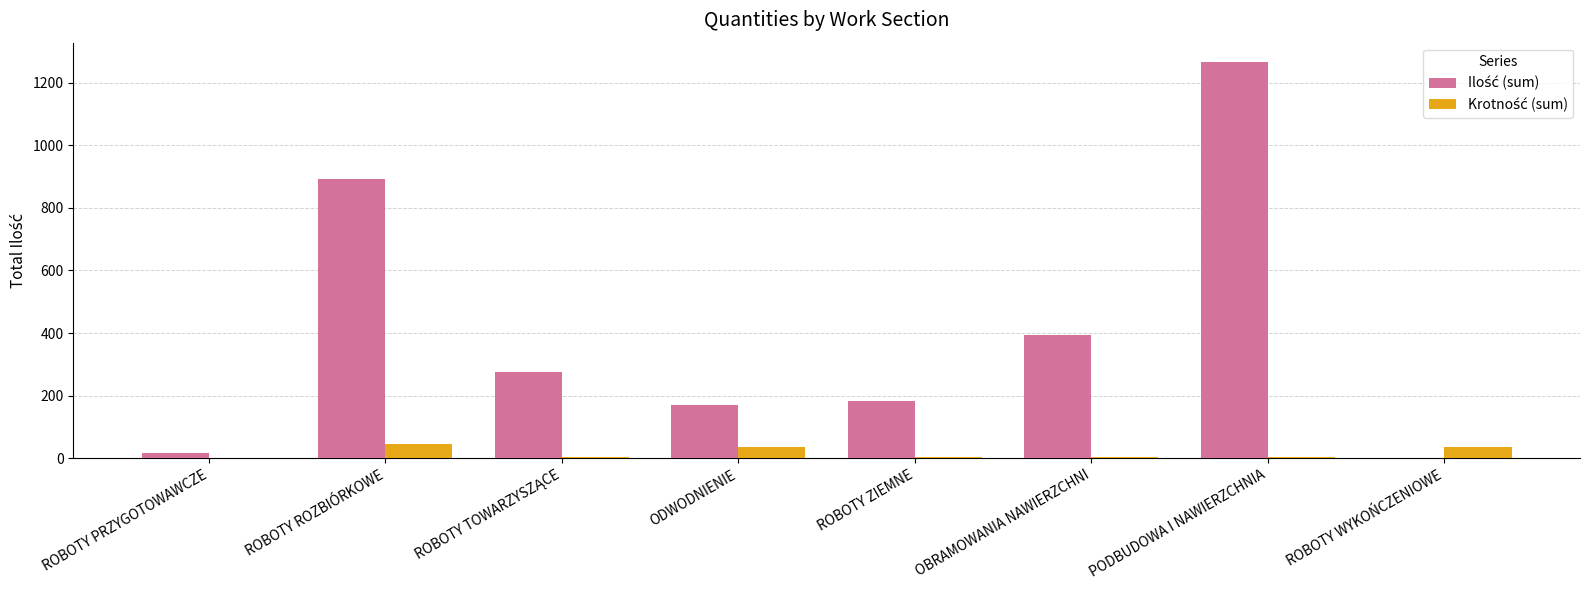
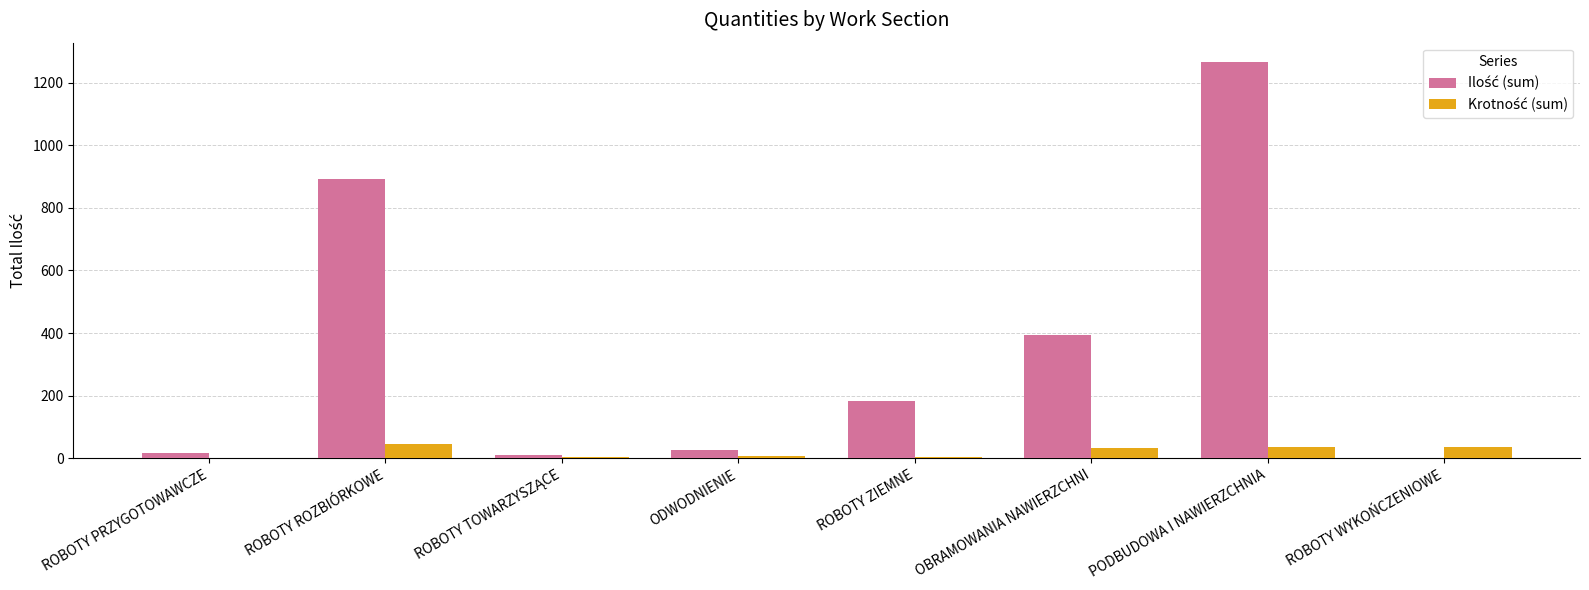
  {
    "Ilość (sum)": {
      "ROBOTY PRZYGOTOWAWCZE": 20,
      "ROBOTY ROZBIÓRKOWE": 890,
-     "ROBOTY TOWARZYSZĄCE": 280,
-     "ODWODNIENIE": 170,
+     "ROBOTY TOWARZYSZĄCE": 10,
+     "ODWODNIENIE": 30,
      "ROBOTY ZIEMNE": 180,
      "OBRAMOWANIA NAWIERZCHNI": 390,
      "PODBUDOWA I NAWIERZCHNIA": 1260
    },
    "Krotność (sum)": {
      "ROBOTY ROZBIÓRKOWE": 50,
-     "ODWODNIENIE": 40,
-     "OBRAMOWANIA NAWIERZCHNI": 0,
-     "PODBUDOWA I NAWIERZCHNIA": 10,
+     "ODWODNIENIE": 10,
+     "OBRAMOWANIA NAWIERZCHNI": 30,
+     "PODBUDOWA I NAWIERZCHNIA": 40,
      "ROBOTY WYKOŃCZENIOWE": 40
    }
  }
